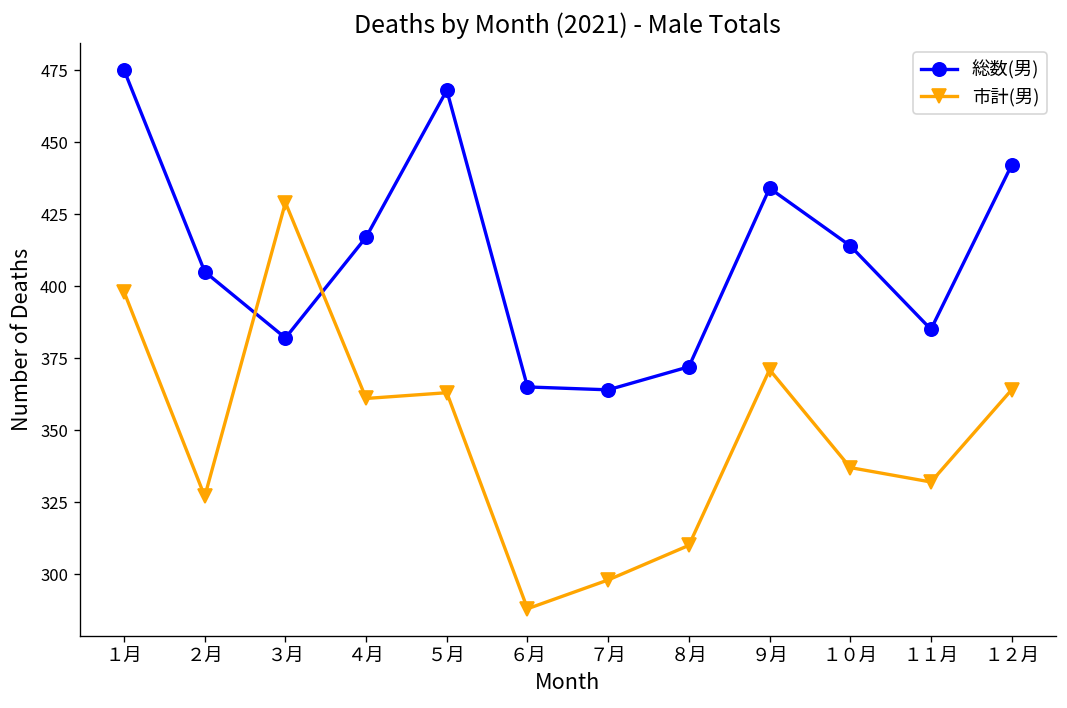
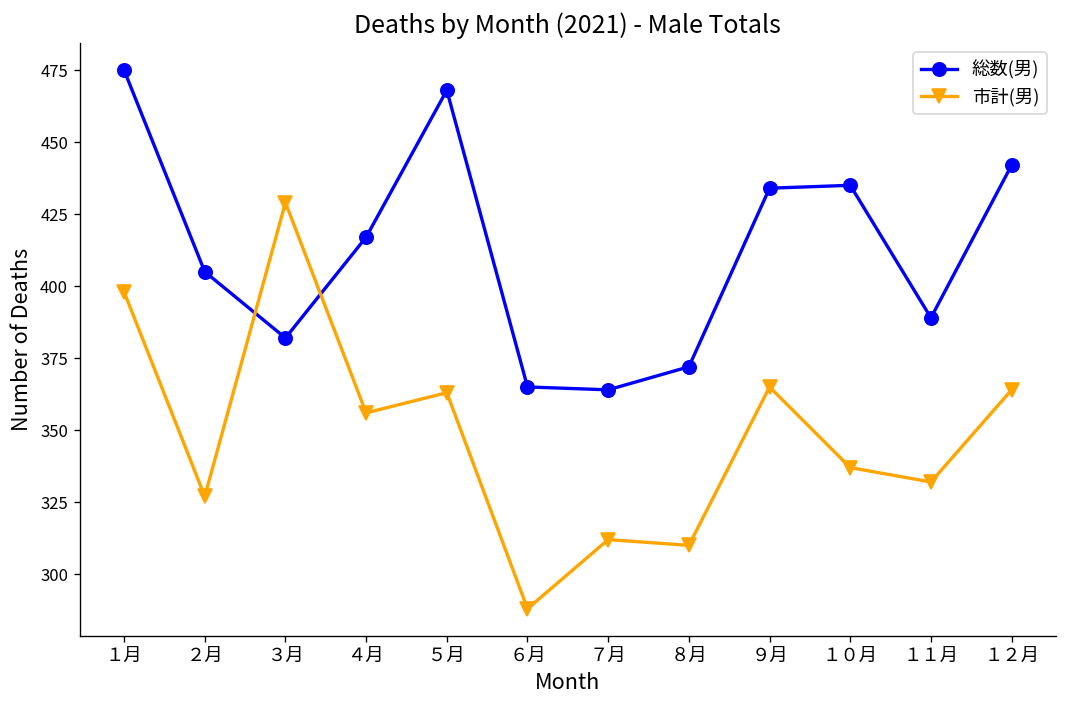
  {
    "総数(男)": {
      "１月": 475,
      "２月": 405,
      "３月": 382,
      "４月": 417,
      "５月": 468,
      "６月": 365,
      "７月": 364,
      "８月": 372,
      "９月": 434,
-     "１０月": 414,
-     "１１月": 385,
+     "１０月": 435,
+     "１１月": 389,
      "１２月": 442
    },
    "市計(男)": {
      "１月": 398,
      "２月": 327,
      "３月": 429,
-     "４月": 361,
+     "４月": 356,
      "５月": 363,
      "６月": 288,
-     "７月": 298,
+     "７月": 312,
      "８月": 310,
-     "９月": 371,
+     "９月": 365,
      "１０月": 337,
      "１１月": 332,
      "１２月": 364
    }
  }
